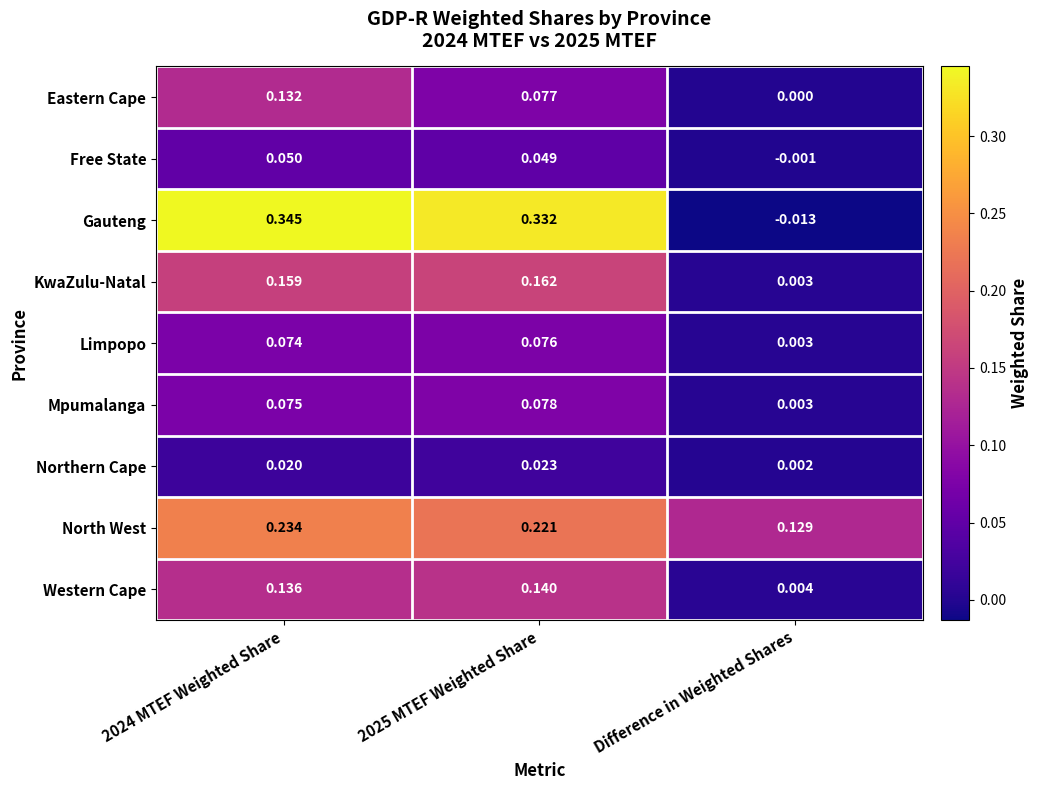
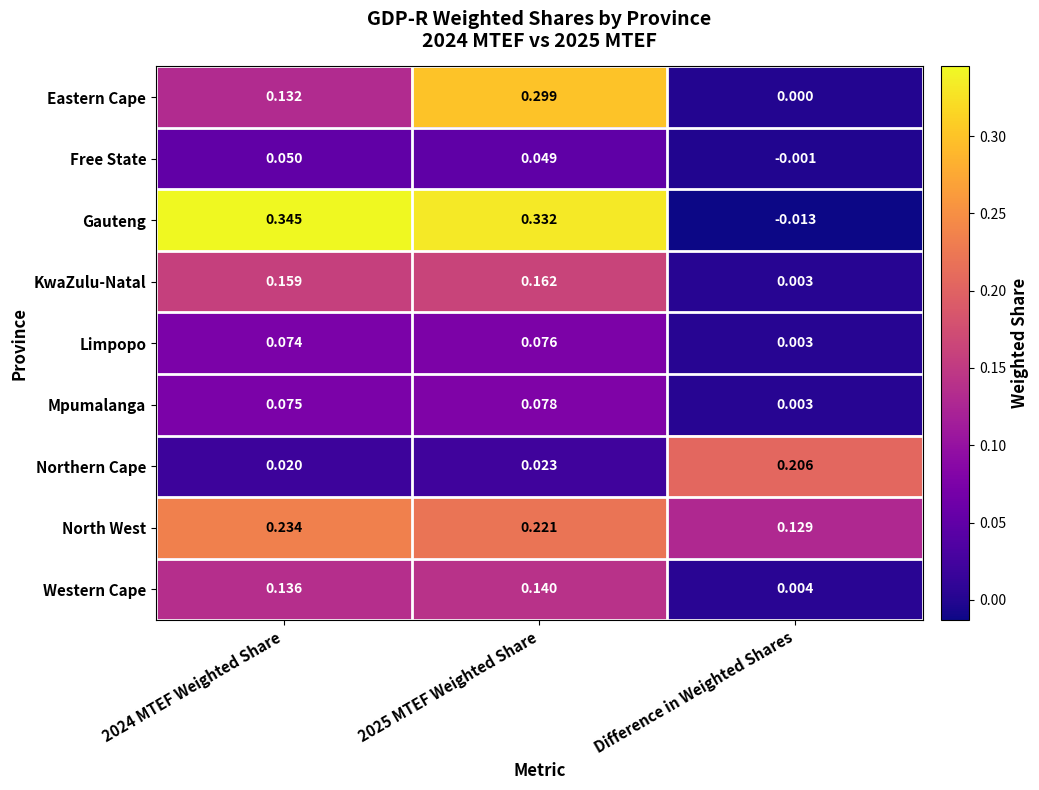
  {
    "Eastern Cape": {
      "2024 MTEF Weighted Share": 0.132,
-     "2025 MTEF Weighted Share": 0.077,
+     "2025 MTEF Weighted Share": 0.299,
      "Difference in Weighted Shares": 0.000
    },
    "Free State": {
      "2024 MTEF Weighted Share": 0.050,
      "2025 MTEF Weighted Share": 0.049,
      "Difference in Weighted Shares": -0.001
    },
    "Gauteng": {
      "2024 MTEF Weighted Share": 0.345,
      "2025 MTEF Weighted Share": 0.332,
      "Difference in Weighted Shares": -0.013
    },
    "KwaZulu-Natal": {
      "2024 MTEF Weighted Share": 0.159,
      "2025 MTEF Weighted Share": 0.162,
      "Difference in Weighted Shares": 0.003
    },
    "Limpopo": {
      "2024 MTEF Weighted Share": 0.074,
      "2025 MTEF Weighted Share": 0.076,
      "Difference in Weighted Shares": 0.003
    },
    "Mpumalanga": {
      "2024 MTEF Weighted Share": 0.075,
      "2025 MTEF Weighted Share": 0.078,
      "Difference in Weighted Shares": 0.003
    },
    "Northern Cape": {
      "2024 MTEF Weighted Share": 0.020,
      "2025 MTEF Weighted Share": 0.023,
-     "Difference in Weighted Shares": 0.002
+     "Difference in Weighted Shares": 0.206
    },
    "North West": {
      "2024 MTEF Weighted Share": 0.234,
      "2025 MTEF Weighted Share": 0.221,
      "Difference in Weighted Shares": 0.129
    },
    "Western Cape": {
      "2024 MTEF Weighted Share": 0.136,
      "2025 MTEF Weighted Share": 0.140,
      "Difference in Weighted Shares": 0.004
    }
  }
